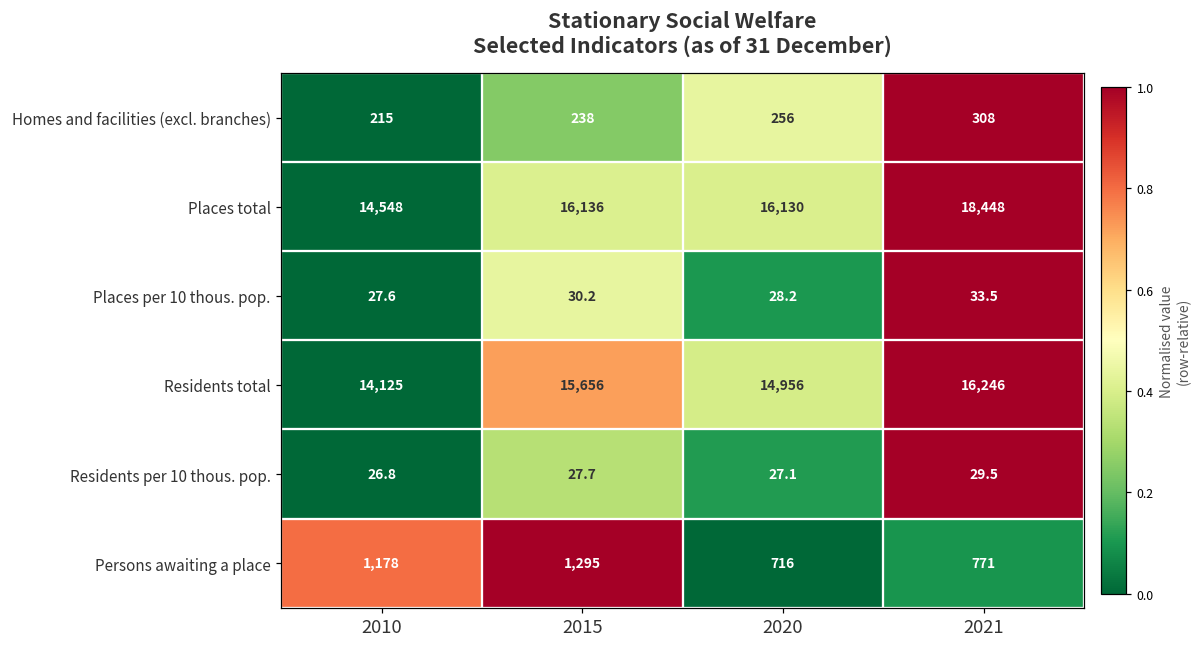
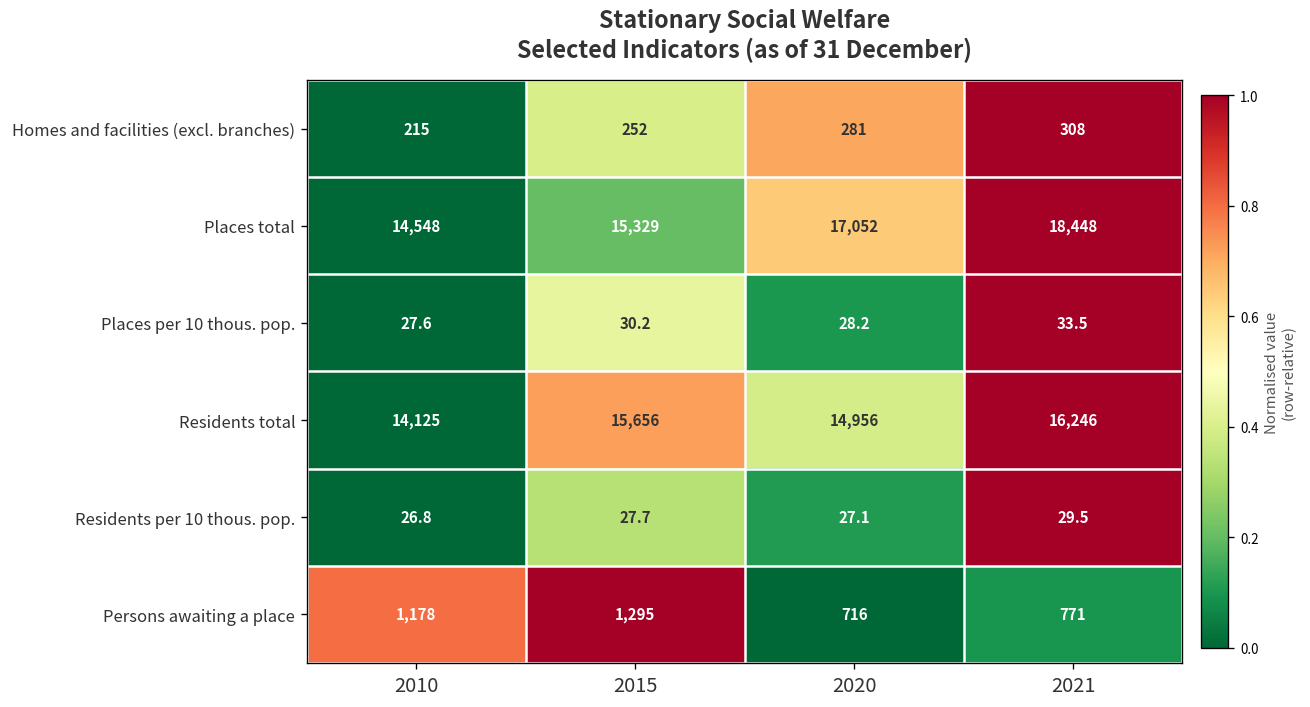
  {
    "Homes and facilities (excl. branches)": {
      "2010": "215",
-     "2015": "238",
-     "2020": "256",
+     "2015": "252",
+     "2020": "281",
      "2021": "308"
    },
    "Places total": {
      "2010": "14,548",
-     "2015": "16,136",
-     "2020": "16,130",
+     "2015": "15,329",
+     "2020": "17,052",
      "2021": "18,448"
    },
    "Places per 10 thous. pop.": {
      "2010": "27.6",
      "2015": "30.2",
      "2020": "28.2",
      "2021": "33.5"
    },
    "Residents total": {
      "2010": "14,125",
      "2015": "15,656",
      "2020": "14,956",
      "2021": "16,246"
    },
    "Residents per 10 thous. pop.": {
      "2010": "26.8",
      "2015": "27.7",
      "2020": "27.1",
      "2021": "29.5"
    },
    "Persons awaiting a place": {
      "2010": "1,178",
      "2015": "1,295",
      "2020": "716",
      "2021": "771"
    }
  }
